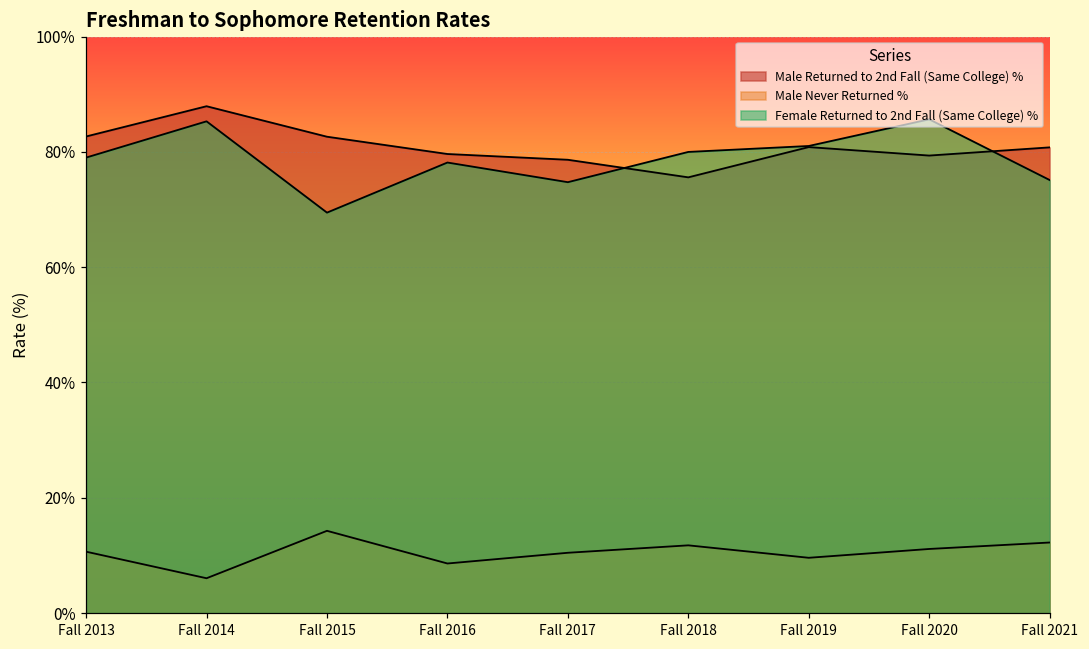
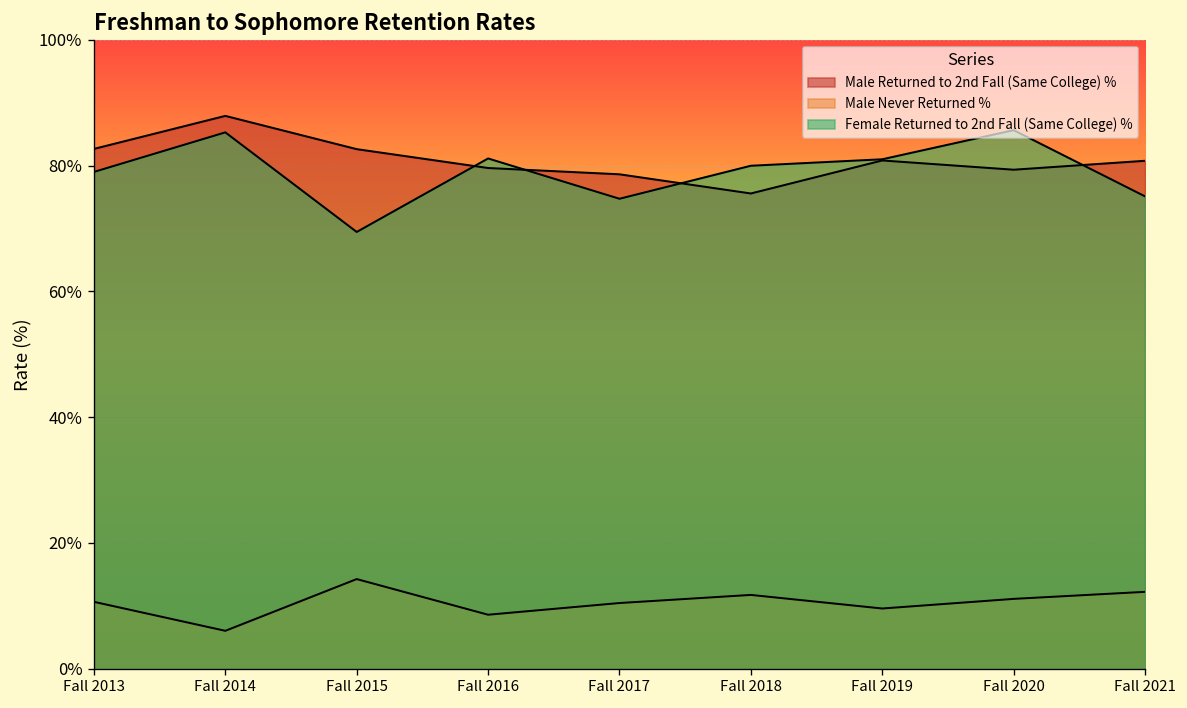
  {
    "Male Returned to 2nd Fall (Same College) %": {
      "Fall 2013": "83%",
      "Fall 2014": "88%",
      "Fall 2015": "83%",
      "Fall 2016": "80%",
      "Fall 2017": "79%",
      "Fall 2018": "76%",
      "Fall 2020": "79%",
      "Fall 2021": "81%"
    },
    "Male Never Returned %": {
      "Fall 2013": "11%",
      "Fall 2014": "6%",
      "Fall 2015": "14%",
      "Fall 2016": "9%",
      "Fall 2017": "10%",
      "Fall 2018": "12%",
      "Fall 2019": "10%",
      "Fall 2020": "11%",
      "Fall 2021": "12%"
    },
    "Female Returned to 2nd Fall (Same College) %": {
      "Fall 2013": "79%",
      "Fall 2014": "85%",
      "Fall 2015": "69%",
-     "Fall 2016": "78%",
+     "Fall 2016": "81%",
      "Fall 2017": "75%",
      "Fall 2018": "80%",
      "Fall 2021": "75%"
    }
  }
